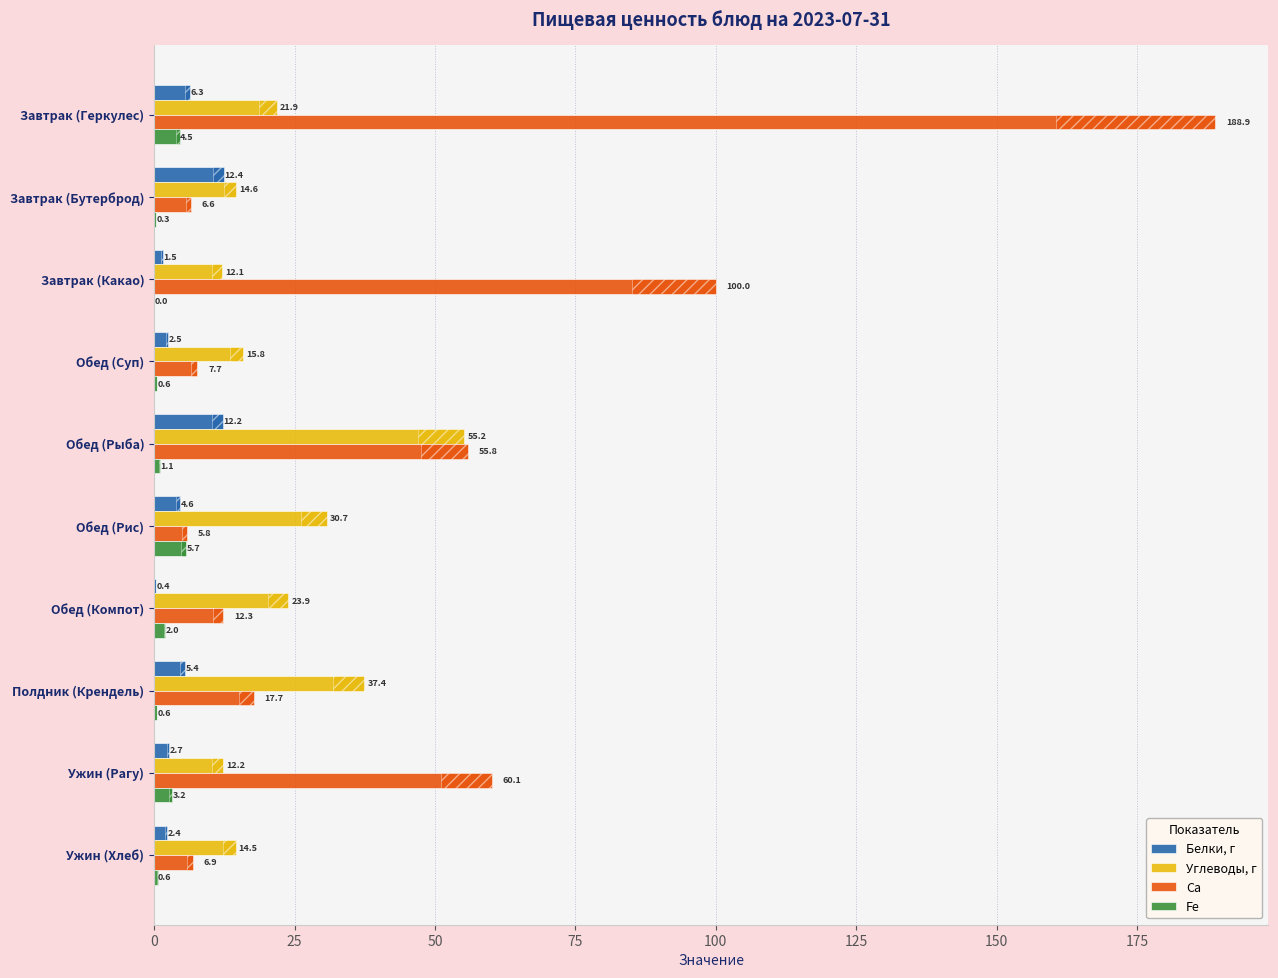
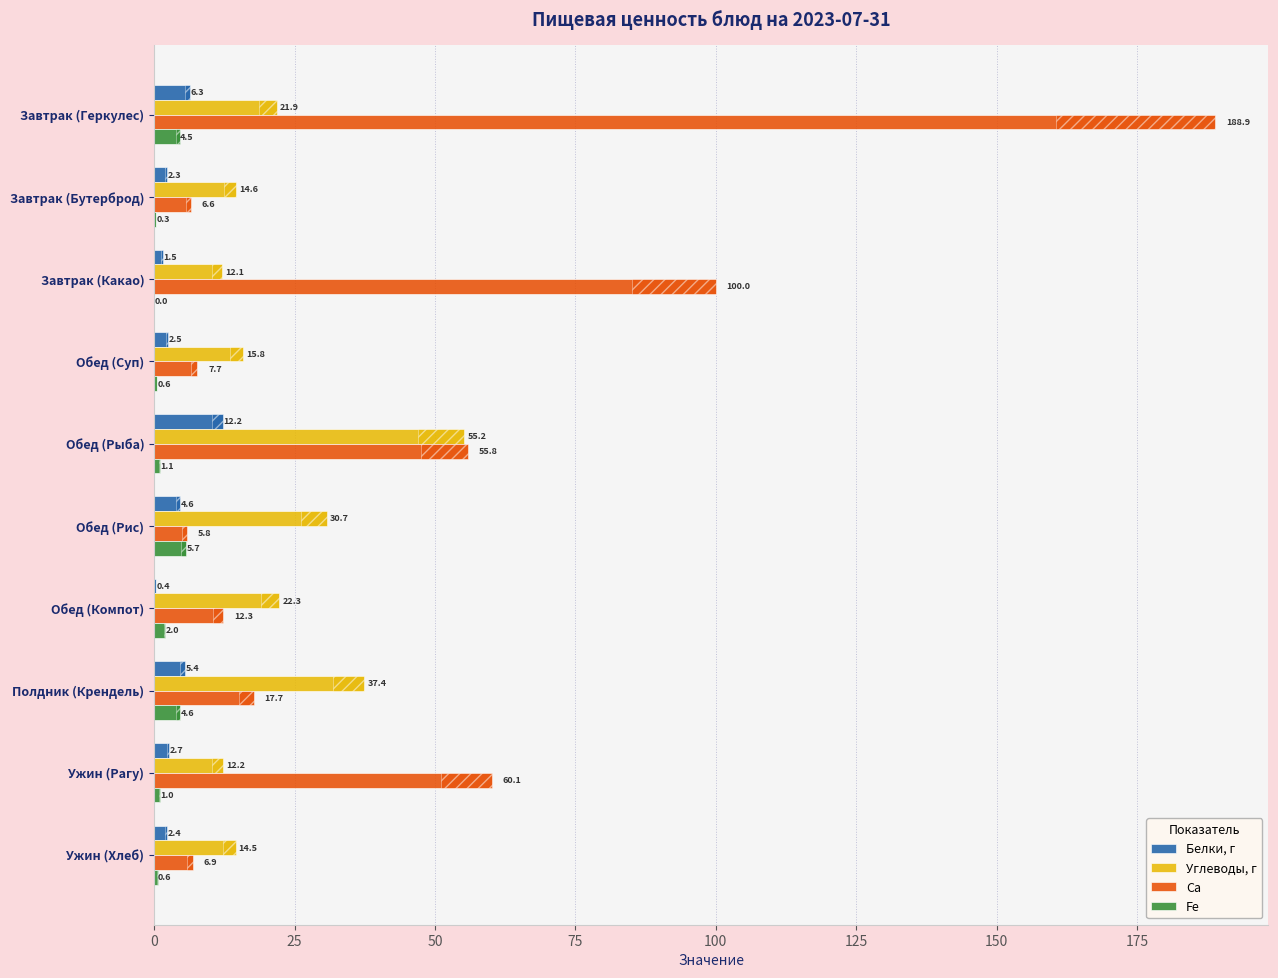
  {
    "Белки, г": {
      "Завтрак (Геркулес)": 6.3,
-     "Завтрак (Бутерброд)": 12.4,
+     "Завтрак (Бутерброд)": 2.3,
      "Завтрак (Какао)": 1.5,
      "Обед (Суп)": 2.5,
      "Обед (Рыба)": 12.2,
      "Обед (Рис)": 4.6,
      "Обед (Компот)": 0.4,
      "Полдник (Крендель)": 5.4,
      "Ужин (Рагу)": 2.7,
      "Ужин (Хлеб)": 2.4
    },
    "Углеводы, г": {
      "Завтрак (Геркулес)": 21.9,
      "Завтрак (Бутерброд)": 14.6,
      "Завтрак (Какао)": 12.1,
      "Обед (Суп)": 15.8,
      "Обед (Рыба)": 55.2,
      "Обед (Рис)": 30.7,
-     "Обед (Компот)": 23.9,
+     "Обед (Компот)": 22.3,
      "Полдник (Крендель)": 37.4,
      "Ужин (Рагу)": 12.2,
      "Ужин (Хлеб)": 14.5
    },
    "Ca": {
      "Завтрак (Геркулес)": 188.9,
      "Завтрак (Бутерброд)": 6.6,
      "Завтрак (Какао)": 100.0,
      "Обед (Суп)": 7.7,
      "Обед (Рыба)": 55.8,
      "Обед (Рис)": 5.8,
      "Обед (Компот)": 12.3,
      "Полдник (Крендель)": 17.7,
      "Ужин (Рагу)": 60.1,
      "Ужин (Хлеб)": 6.9
    },
    "Fe": {
      "Завтрак (Геркулес)": 4.5,
      "Завтрак (Бутерброд)": 0.3,
      "Завтрак (Какао)": 0.0,
      "Обед (Суп)": 0.6,
      "Обед (Рыба)": 1.1,
      "Обед (Рис)": 5.7,
      "Обед (Компот)": 2.0,
-     "Полдник (Крендель)": 0.6,
-     "Ужин (Рагу)": 3.2,
+     "Полдник (Крендель)": 4.6,
+     "Ужин (Рагу)": 1.0,
      "Ужин (Хлеб)": 0.6
    }
  }
